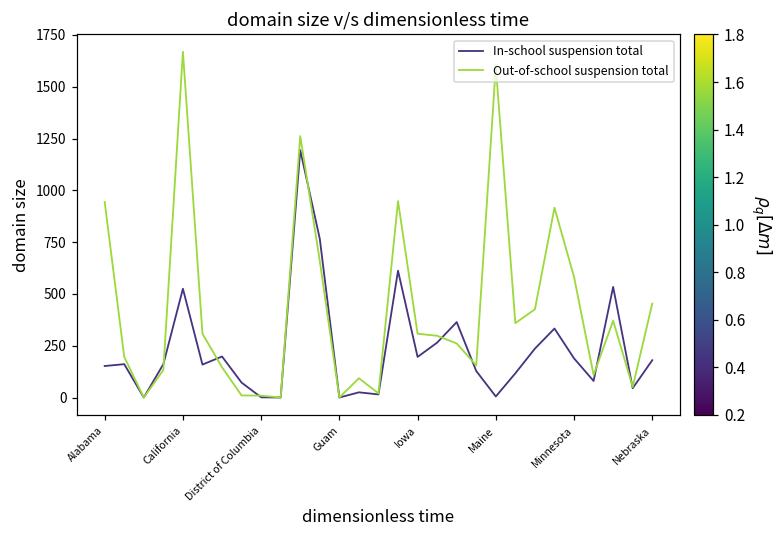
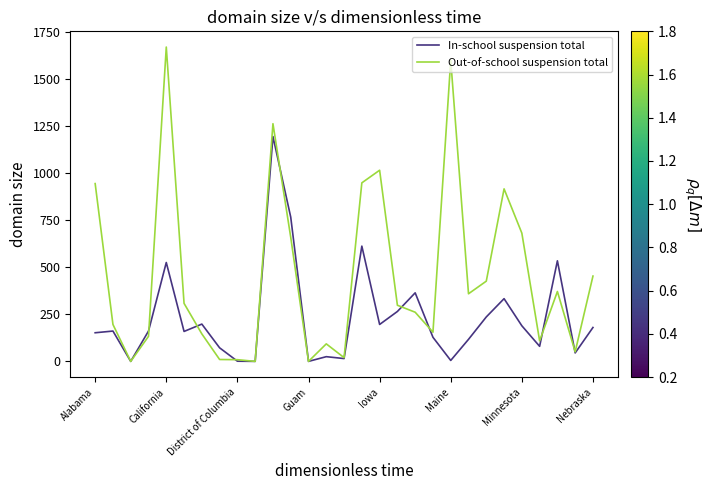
  {
    "In-school suspension total": {
      "Alabama": 150,
      "California": 530,
      "Iowa": 200,
      "Maine": 10,
      "Minnesota": 190,
      "Nebraska": 180
    },
    "Out-of-school suspension total": {
      "Alabama": 940,
      "California": 1670,
-     "Iowa": 310,
-     "Minnesota": 580,
+     "Iowa": 1020,
+     "Minnesota": 680,
      "Nebraska": 450
    }
  }
